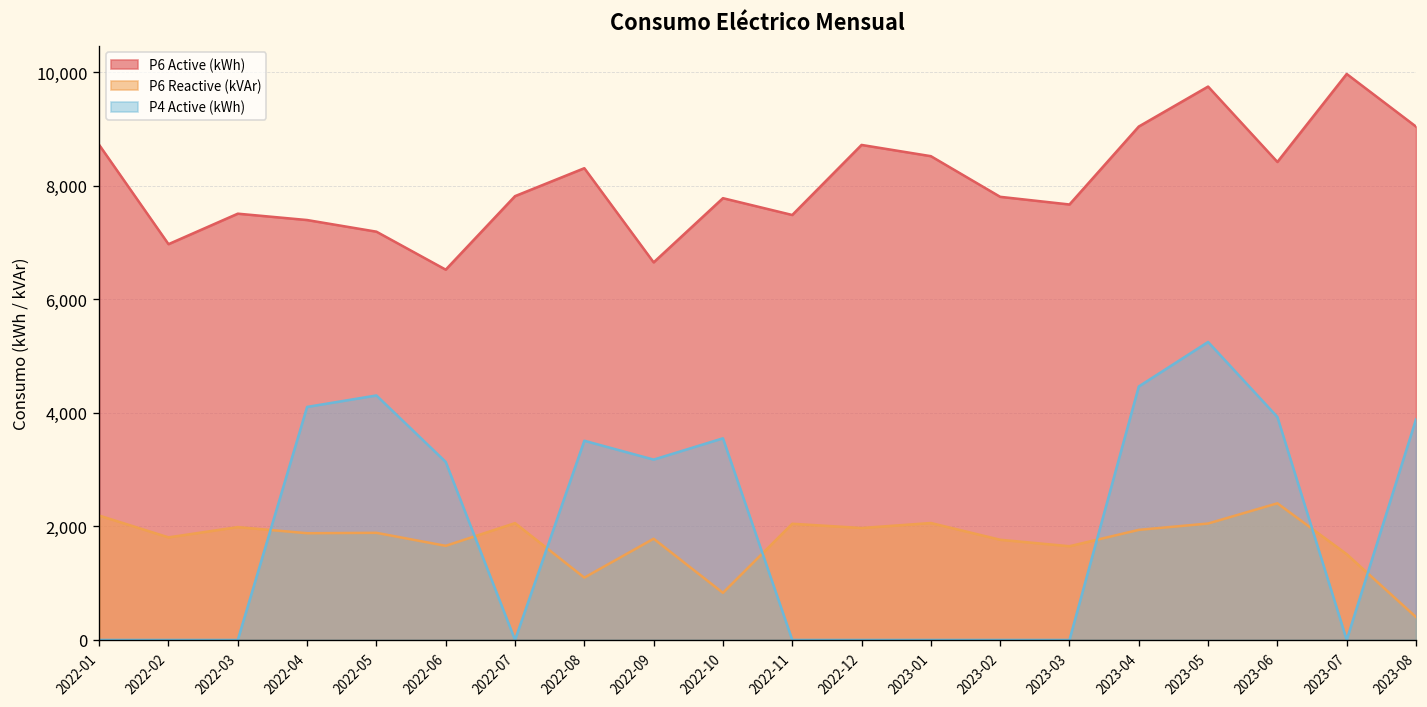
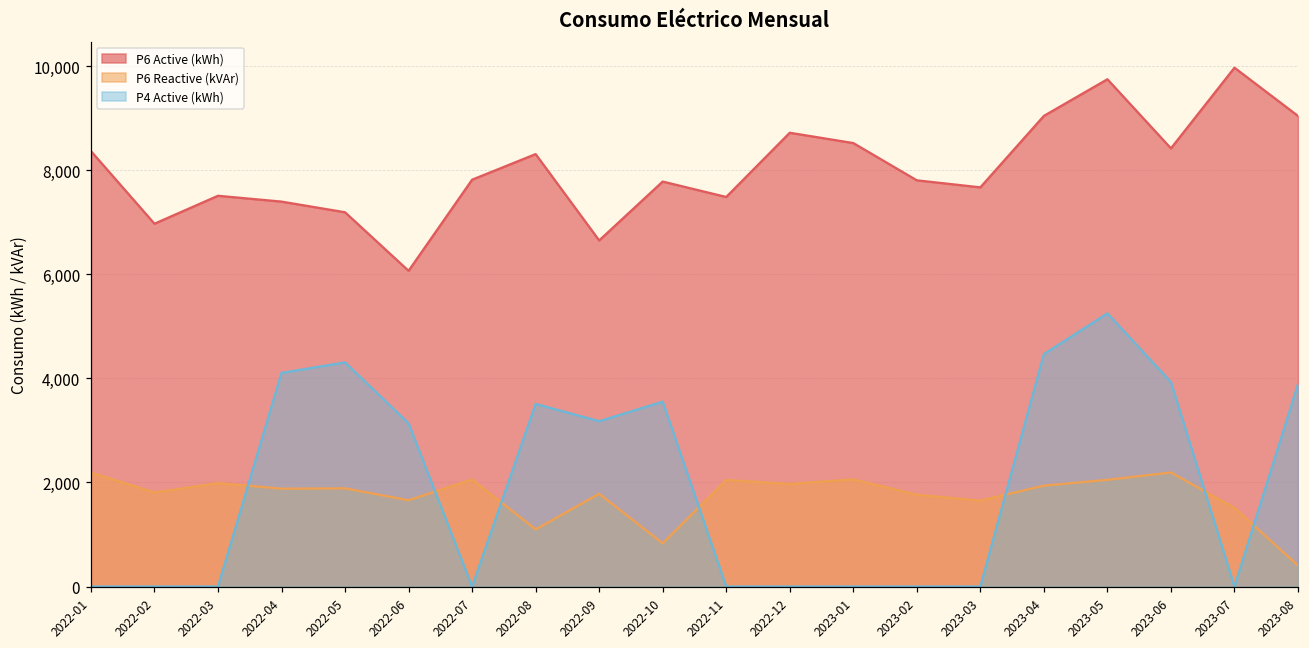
  {
    "P6 Active (kWh)": {
-     "2022-01": "8,700",
+     "2022-01": "8,400",
      "2022-02": "7,000",
      "2022-03": "7,500",
      "2022-04": "7,400",
      "2022-05": "7,200",
-     "2022-06": "6,500",
+     "2022-06": "6,100",
      "2022-07": "7,800",
      "2022-08": "8,300",
      "2022-09": "6,700",
      "2022-10": "7,800",
      "2022-11": "7,500",
      "2022-12": "8,700",
      "2023-01": "8,500",
      "2023-02": "7,800",
      "2023-03": "7,700",
      "2023-04": "9,000",
      "2023-05": "9,700",
      "2023-06": "8,400",
      "2023-07": "10,000",
      "2023-08": "9,000"
    },
    "P6 Reactive (kVAr)": {
      "2022-01": "2,200",
      "2022-02": "1,800",
      "2022-03": "2,000",
      "2022-04": "1,900",
      "2022-05": "1,900",
      "2022-06": "1,700",
      "2022-07": "2,100",
      "2022-08": "1,100",
      "2022-09": "1,800",
      "2022-10": "800",
      "2022-11": "2,000",
      "2022-12": "2,000",
      "2023-01": "2,100",
      "2023-02": "1,800",
      "2023-03": "1,700",
      "2023-04": "1,900",
      "2023-05": "2,100",
-     "2023-06": "2,400",
+     "2023-06": "2,200",
      "2023-07": "1,500",
      "2023-08": "400"
    },
    "P4 Active (kWh)": {
      "2022-01": "0",
      "2022-02": "0",
      "2022-03": "0",
      "2022-04": "4,100",
      "2022-05": "4,300",
      "2022-06": "3,100",
      "2022-07": "0",
      "2022-08": "3,500",
      "2022-09": "3,200",
      "2022-10": "3,600",
      "2022-11": "0",
      "2022-12": "0",
      "2023-01": "0",
      "2023-02": "0",
      "2023-03": "0",
      "2023-04": "4,500",
      "2023-05": "5,200",
      "2023-06": "3,900",
      "2023-07": "0",
      "2023-08": "3,900"
    }
  }
